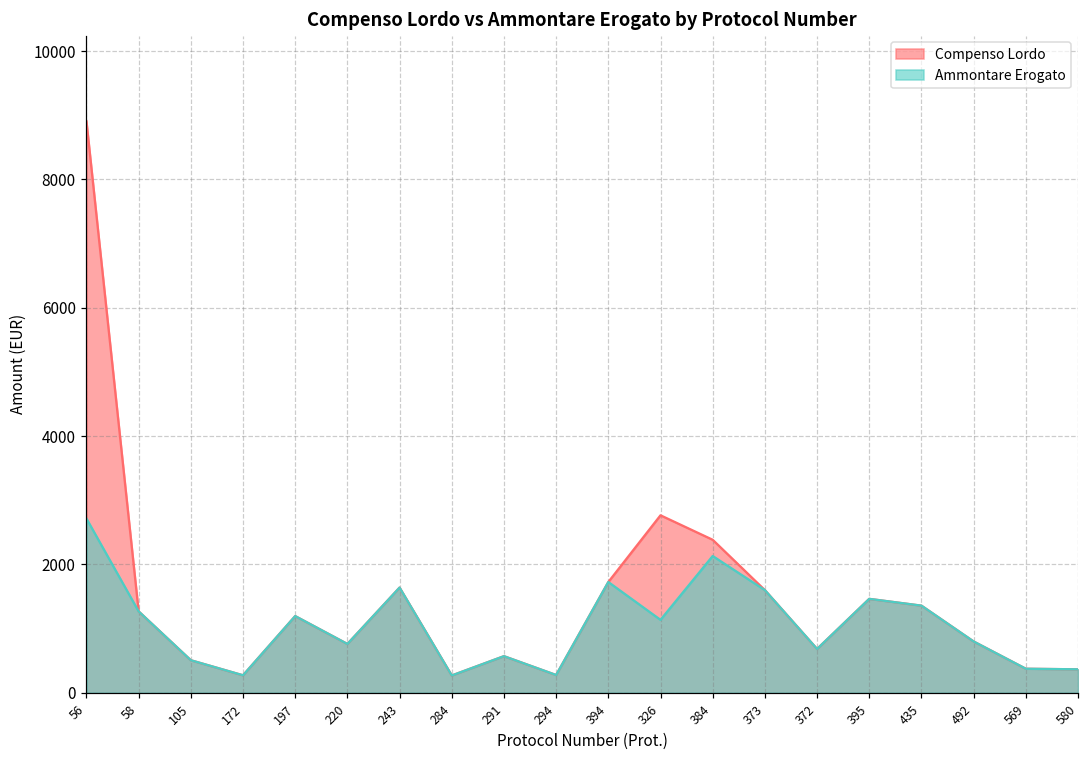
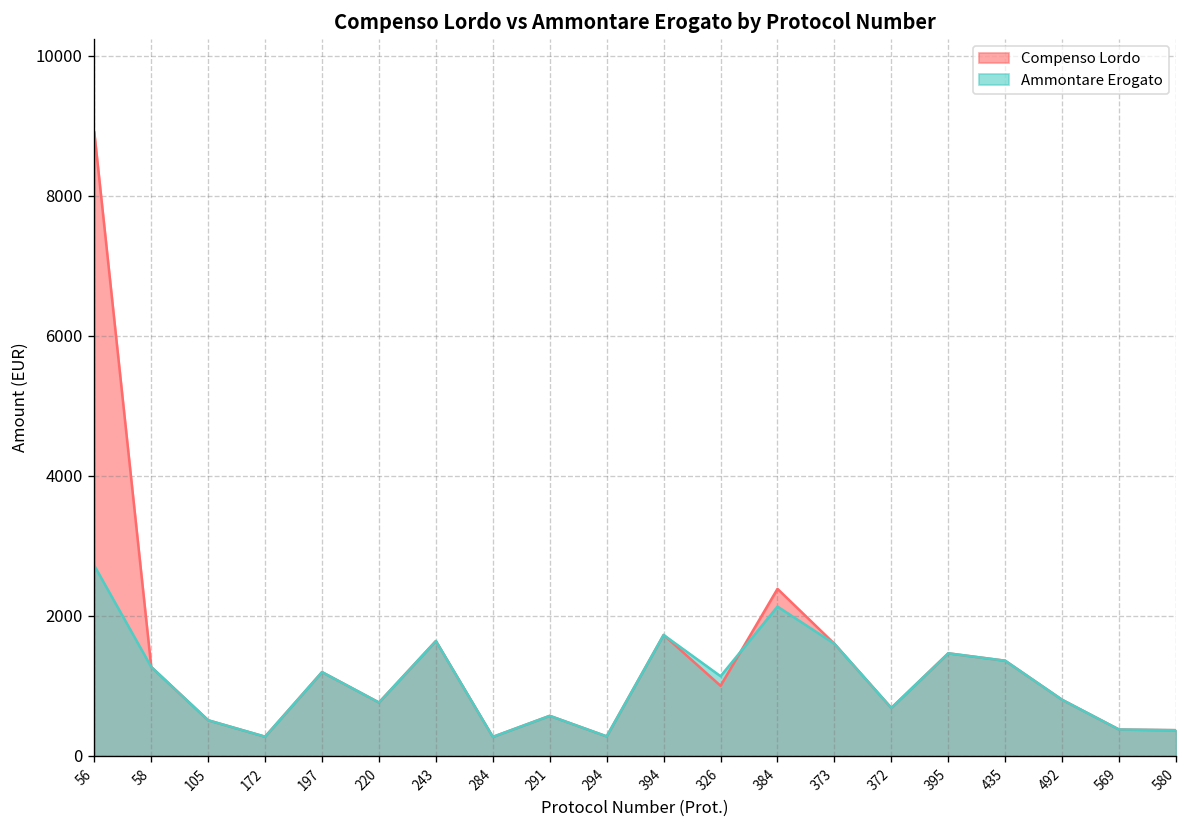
  {
    "Compenso Lordo": {
      "56": 8900,
-     "326": 2800,
+     "326": 1000,
      "384": 2400
    },
    "Ammontare Erogato": {
      "56": 2700,
      "326": 1100,
      "384": 2100
    }
  }
